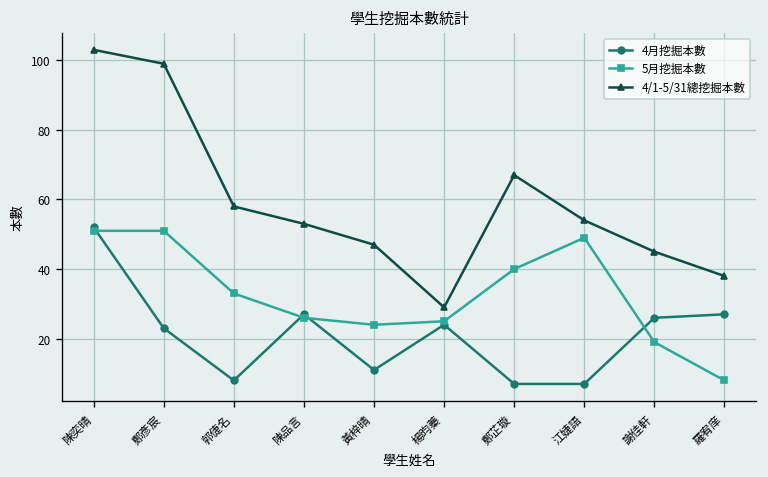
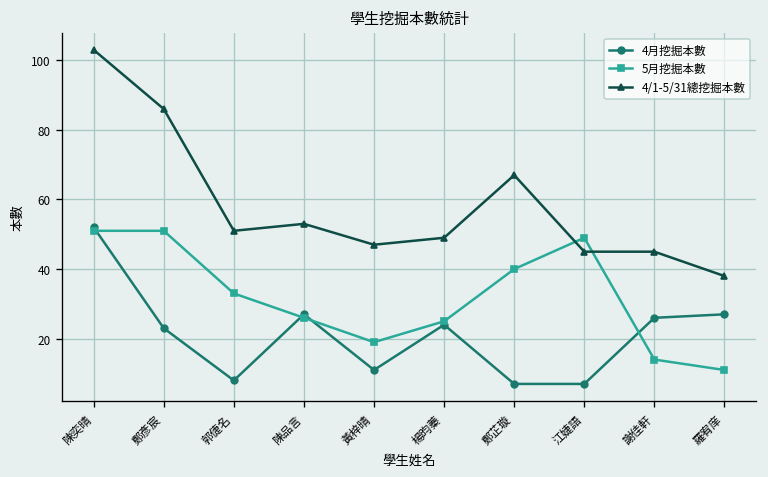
  {
    "4月挖掘本數": {
      "陳奕晴": 52,
      "鄭彥宸": 23,
      "郭倢名": 8,
      "陳品言": 27,
      "黃梓晴": 11,
      "楊昀蓁": 24,
      "鄭芷璇": 7,
      "江婕語": 7,
      "謝佳軒": 26,
      "羅宥庠": 27
    },
    "5月挖掘本數": {
      "陳奕晴": 51,
      "鄭彥宸": 51,
      "郭倢名": 33,
      "陳品言": 26,
-     "黃梓晴": 24,
+     "黃梓晴": 19,
      "楊昀蓁": 25,
      "鄭芷璇": 40,
      "江婕語": 49,
-     "謝佳軒": 19,
-     "羅宥庠": 8
+     "謝佳軒": 14,
+     "羅宥庠": 11
    },
    "4/1-5/31總挖掘本數": {
      "陳奕晴": 103,
-     "鄭彥宸": 99,
-     "郭倢名": 58,
+     "鄭彥宸": 86,
+     "郭倢名": 51,
      "陳品言": 53,
      "黃梓晴": 47,
-     "楊昀蓁": 29,
+     "楊昀蓁": 49,
      "鄭芷璇": 67,
-     "江婕語": 54,
+     "江婕語": 45,
      "謝佳軒": 45,
      "羅宥庠": 38
    }
  }
